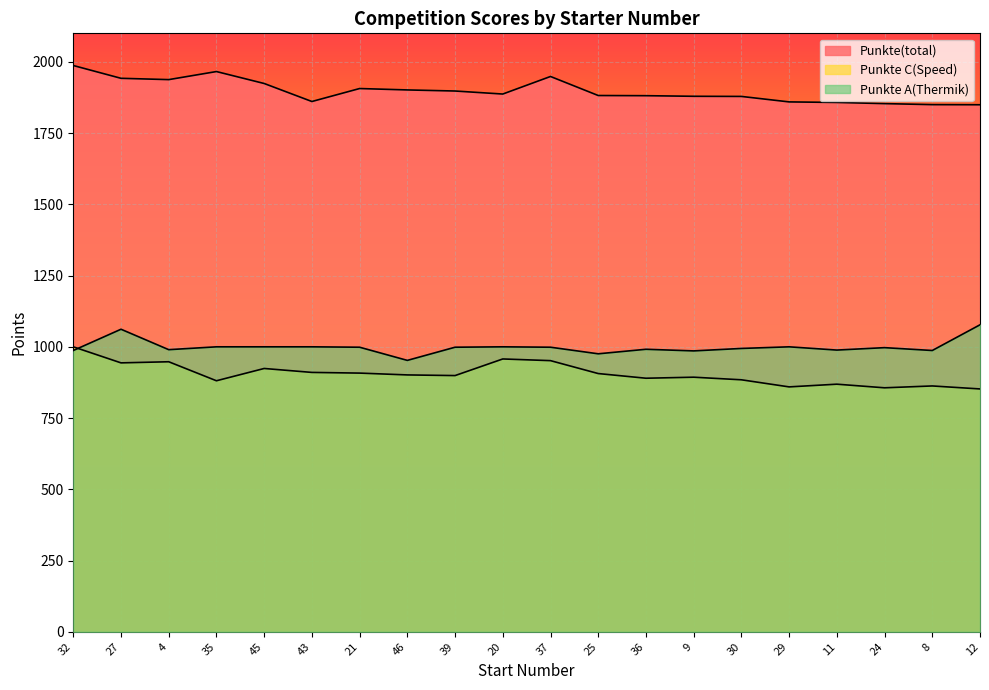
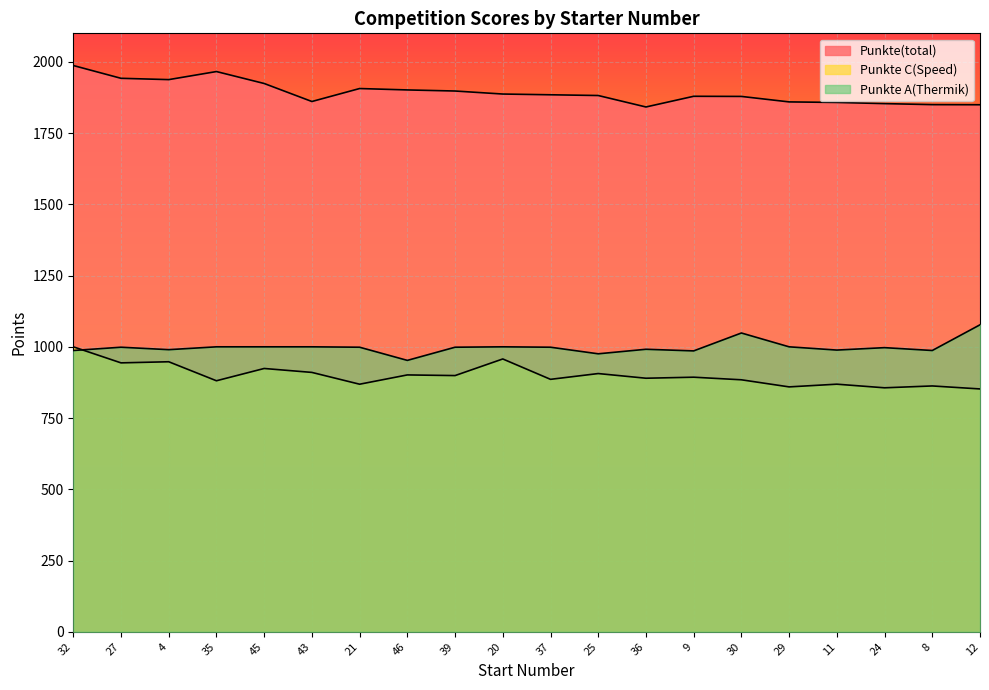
  {
    "Punkte(total)": {
      "32": 1990,
      "27": 1940,
      "4": 1940,
      "35": 1970,
      "45": 1920,
      "43": 1860,
      "21": 1910,
      "46": 1900,
      "39": 1900,
      "20": 1890,
-     "37": 1950,
+     "37": 1880,
      "25": 1880,
-     "36": 1880,
+     "36": 1840,
      "9": 1880,
      "30": 1880,
      "29": 1860,
      "11": 1860,
      "24": 1850,
      "8": 1850,
      "12": 1850
    },
    "Punkte C(Speed)": {
      "32": 1000,
      "27": 940,
      "4": 950,
      "35": 880,
      "45": 920,
      "43": 910,
-     "21": 910,
+     "21": 870,
      "46": 900,
      "39": 900,
      "20": 960,
-     "37": 950,
+     "37": 890,
      "25": 910,
      "36": 890,
      "9": 890,
      "30": 880,
      "29": 860,
      "11": 870,
      "24": 860,
      "8": 860,
      "12": 850
    },
    "Punkte A(Thermik)": {
      "32": 990,
-     "27": 1060,
+     "27": 1000,
      "4": 990,
      "35": 1000,
      "45": 1000,
      "43": 1000,
      "21": 1000,
      "46": 950,
      "39": 1000,
      "20": 1000,
      "37": 1000,
      "25": 980,
      "36": 990,
      "9": 990,
-     "30": 990,
+     "30": 1050,
      "29": 1000,
      "11": 990,
      "24": 1000,
      "8": 990,
      "12": 1080
    }
  }
